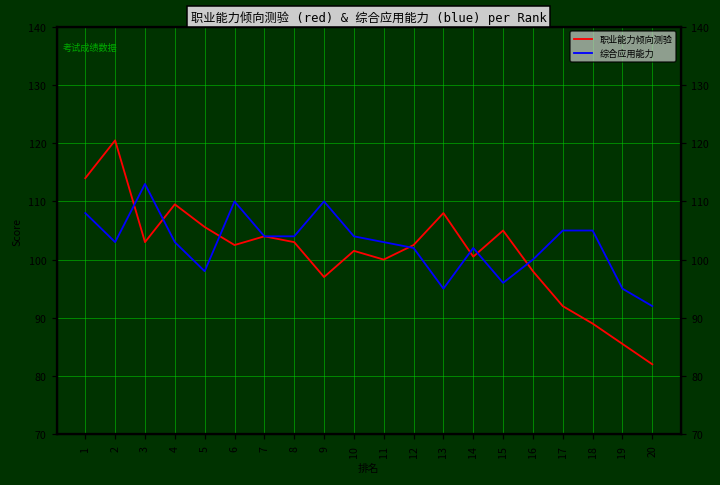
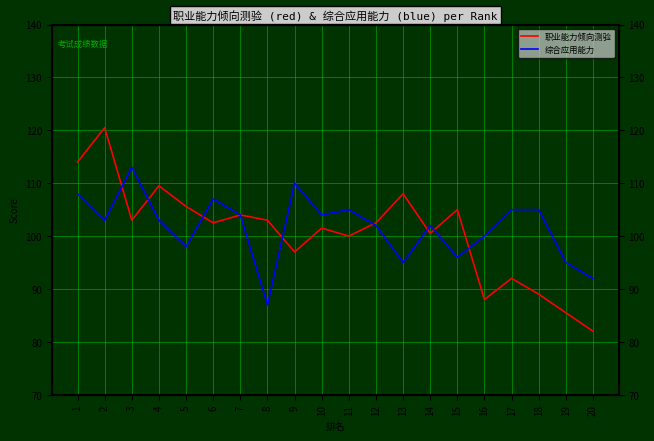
  {
    "职业能力倾向测验": {
      "1": 114,
      "2": 121,
      "3": 103,
      "4": 110,
      "5": 106,
      "6": 103,
      "8": 103,
      "9": 97,
      "10": 102,
      "11": 100,
      "12": 103,
      "13": 108,
      "14": 101,
      "15": 105,
-     "16": 98,
+     "16": 88,
      "17": 92,
      "18": 89,
      "19": 86,
      "20": 82
    },
    "综合应用能力": {
      "1": 108,
      "2": 103,
      "3": 113,
      "4": 103,
      "5": 98,
-     "6": 110,
-     "8": 104,
+     "6": 107,
+     "8": 87,
      "9": 110,
      "10": 104,
-     "11": 103,
+     "11": 105,
      "12": 102,
      "13": 95,
      "14": 102,
      "15": 96,
      "16": 100,
      "17": 105,
      "18": 105,
      "19": 95,
      "20": 92
    }
  }
